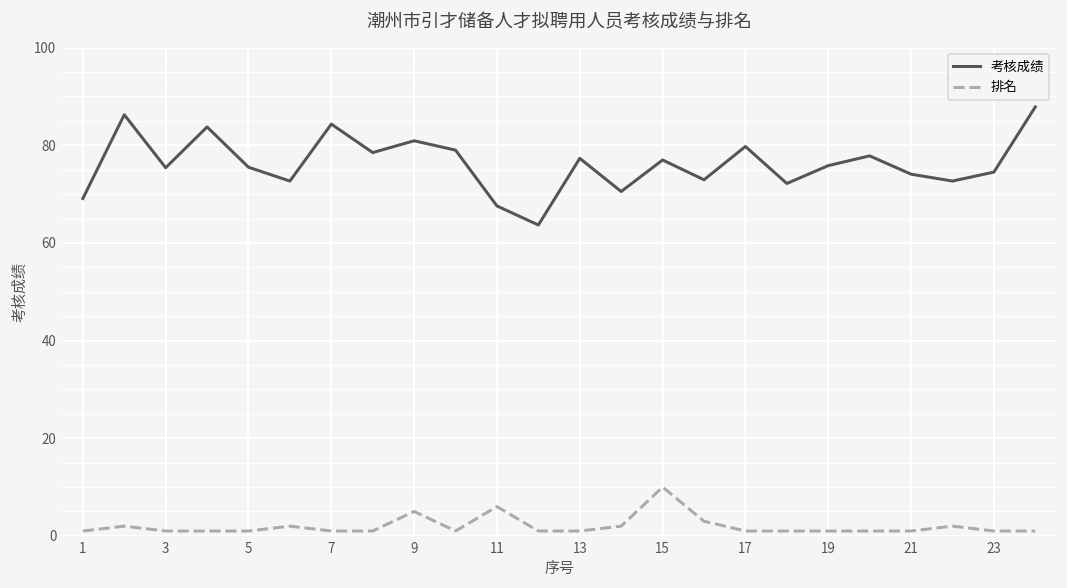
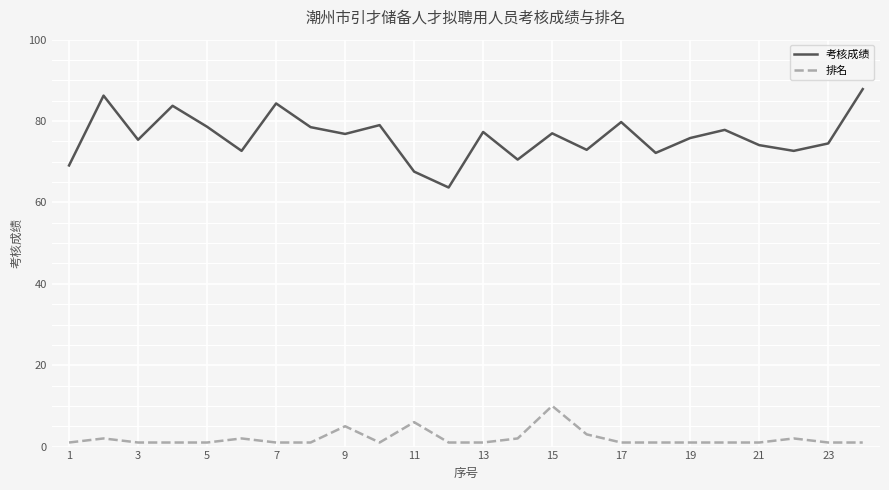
  {
    "考核成绩": {
      "1": 69,
      "3": 75,
-     "5": 76,
+     "5": 79,
      "7": 84,
-     "9": 81,
+     "9": 77,
      "11": 68,
      "13": 77,
      "15": 77,
      "17": 80,
      "19": 76,
      "21": 74,
      "23": 75
    },
    "排名": {
      "1": 1,
      "3": 1,
      "5": 1,
      "7": 1,
      "9": 5,
      "11": 6,
      "13": 1,
      "15": 10,
      "17": 1,
      "19": 1,
      "21": 1,
      "23": 1
    }
  }
